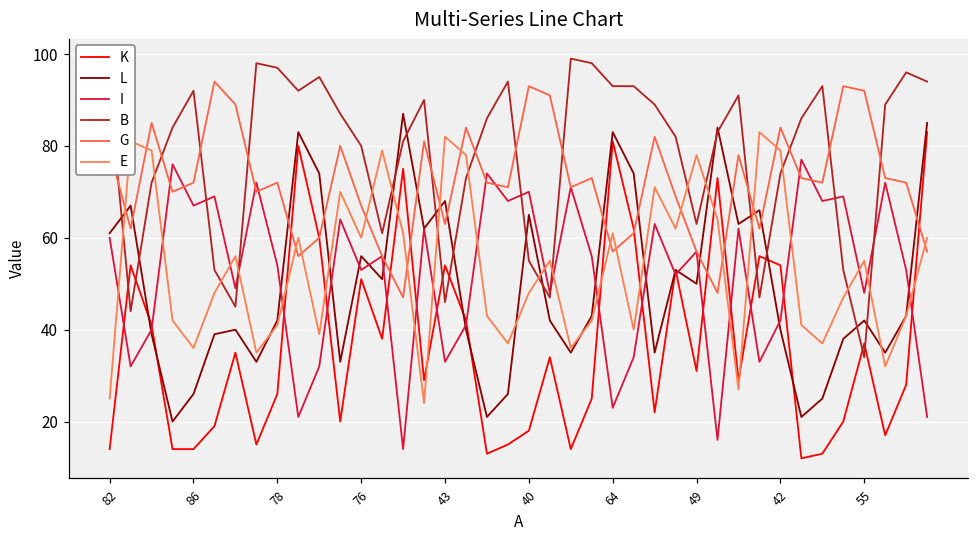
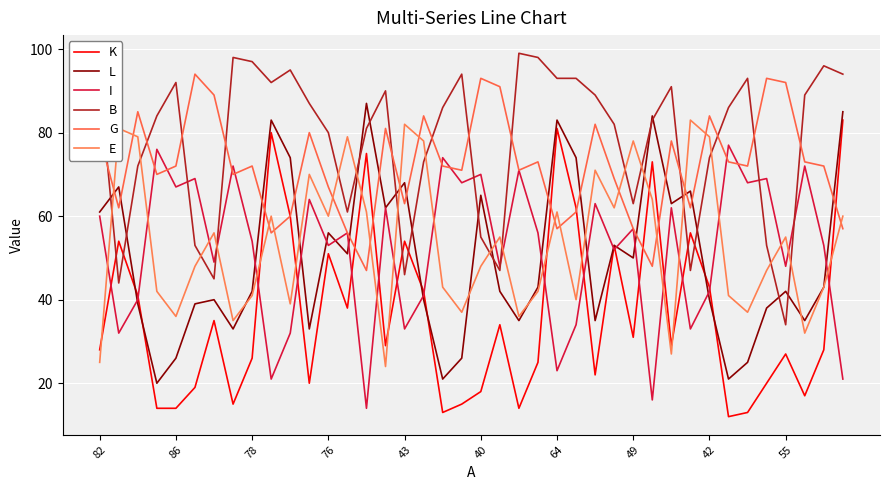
  {
    "K": {
-     "82": 14,
+     "82": 28,
      "86": 14,
      "78": 26,
      "76": 51,
      "43": 54,
      "40": 18,
      "64": 81,
      "49": 31,
-     "42": 54,
-     "55": 37
+     "42": 43,
+     "55": 27
    },
    "L": {
      "82": 61,
      "86": 26,
      "78": 42,
      "76": 56,
      "43": 68,
      "40": 65,
      "64": 83,
      "49": 50,
      "42": 40,
      "55": 42
    }
  }
